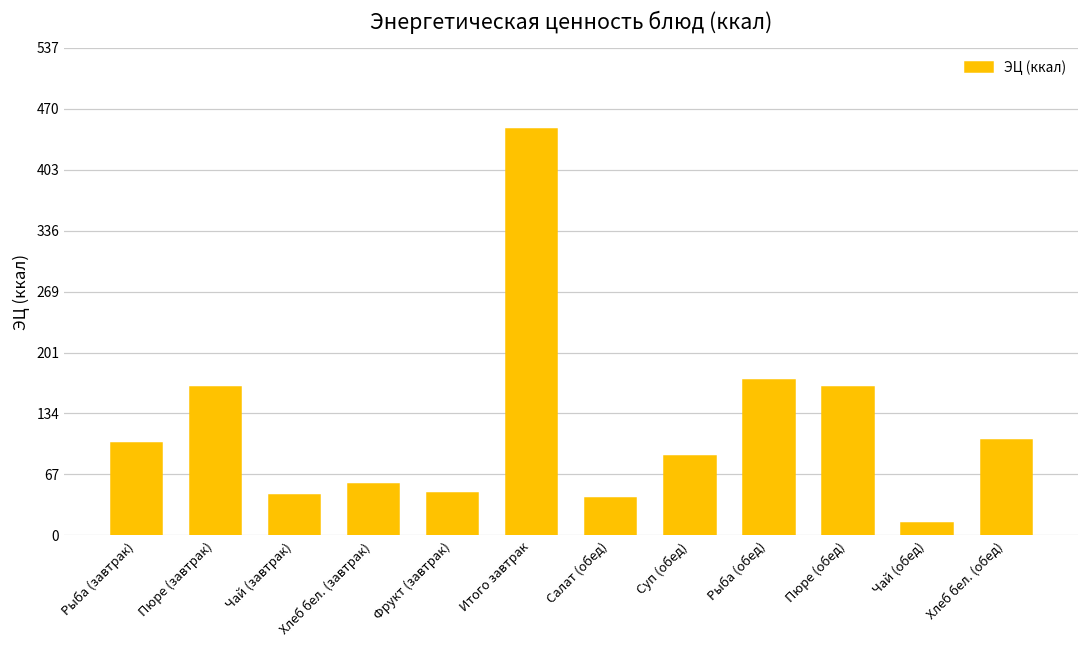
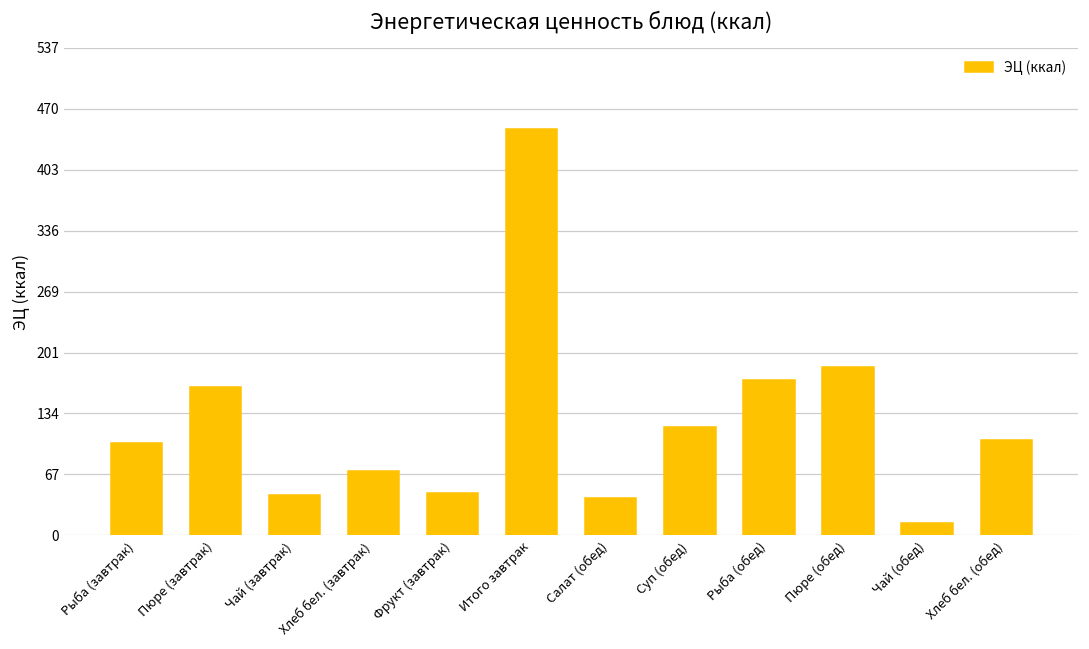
  {
    "Рыба (завтрак)": 100,
    "Пюре (завтрак)": 160,
    "Чай (завтрак)": 40,
-   "Хлеб бел. (завтрак)": 60,
+   "Хлеб бел. (завтрак)": 70,
    "Фрукт (завтрак)": 50,
    "Итого завтрак": 450,
    "Салат (обед)": 40,
-   "Суп (обед)": 90,
+   "Суп (обед)": 120,
    "Рыба (обед)": 170,
-   "Пюре (обед)": 160,
+   "Пюре (обед)": 190,
    "Чай (обед)": 10,
    "Хлеб бел. (обед)": 100
  }
